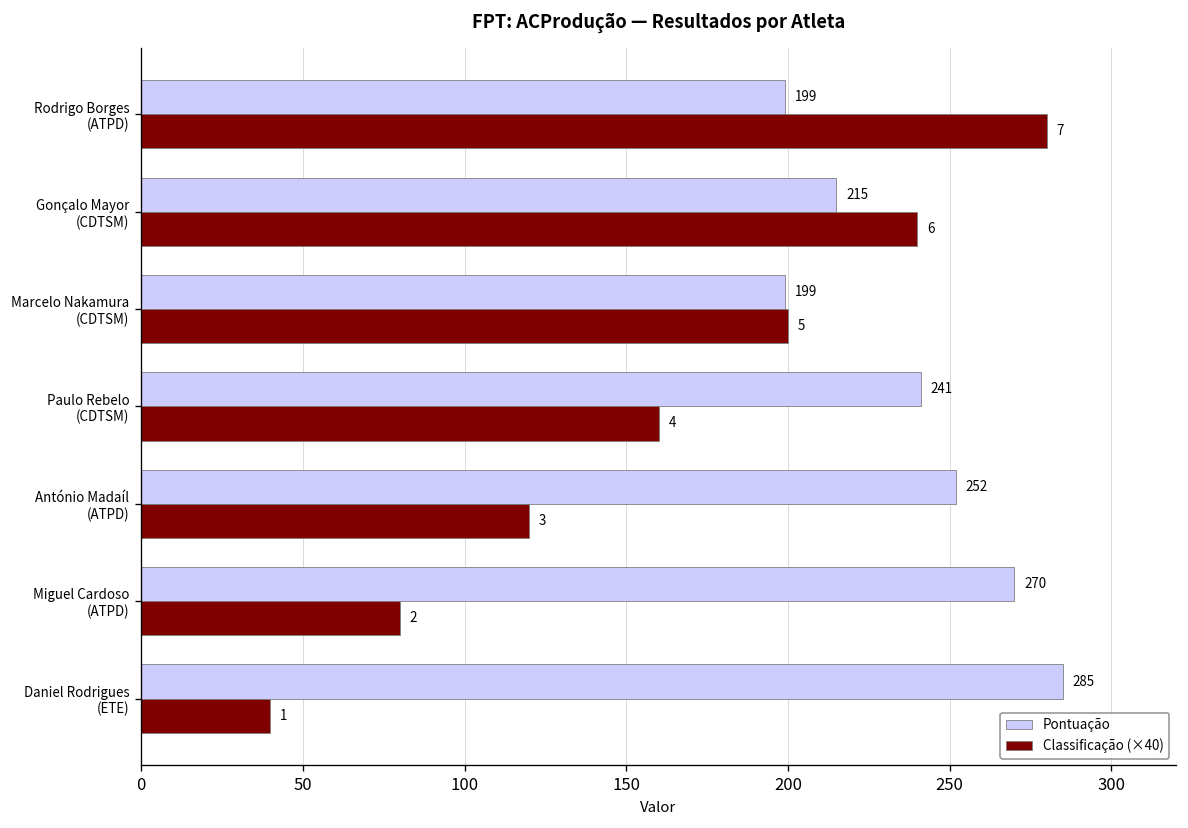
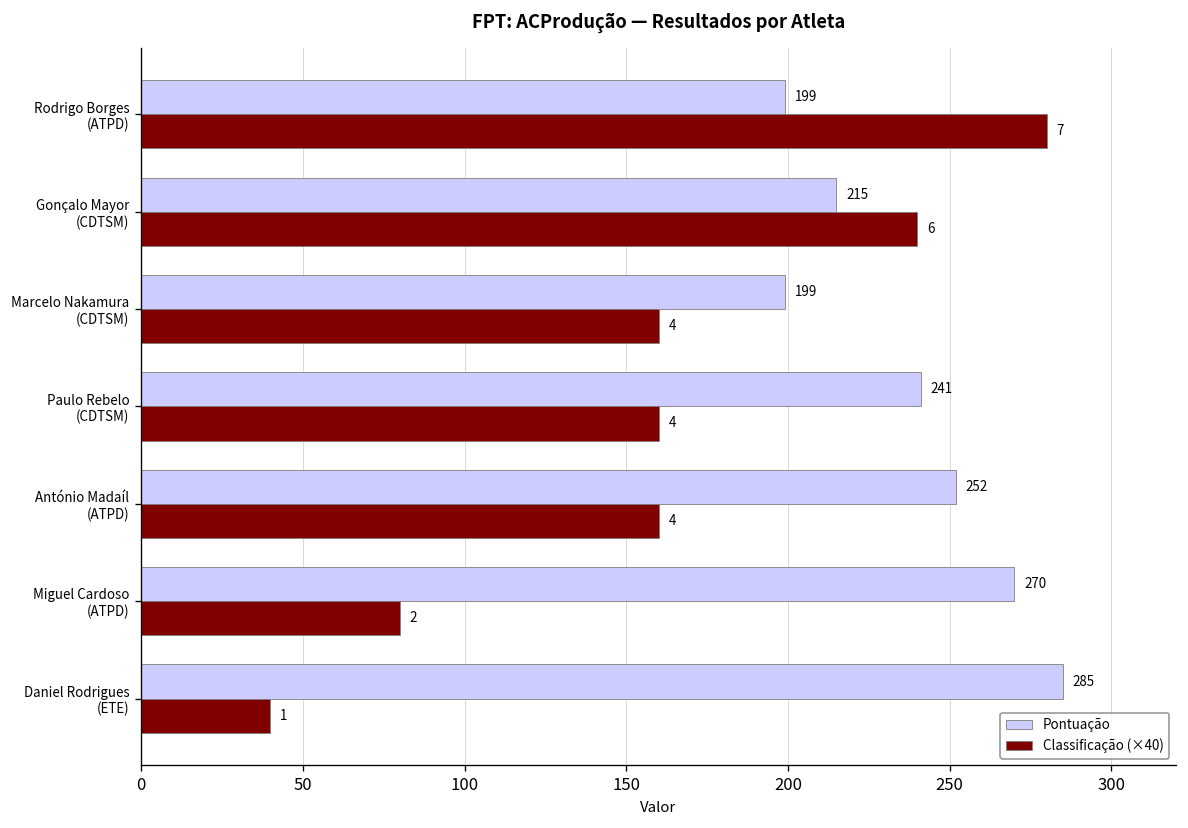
  {
    "Pontuação": {
      "Rodrigo Borges (ATPD)": 199,
      "Gonçalo Mayor (CDTSM)": 215,
      "Marcelo Nakamura (CDTSM)": 199,
      "Paulo Rebelo (CDTSM)": 241,
      "António Madaíl (ATPD)": 252,
      "Miguel Cardoso (ATPD)": 270,
      "Daniel Rodrigues (ETE)": 285
    },
    "Classificação (×40)": {
-     "Marcelo Nakamura (CDTSM)": 5,
-     "António Madaíl (ATPD)": 3
+     "Marcelo Nakamura (CDTSM)": 4,
+     "António Madaíl (ATPD)": 4
    }
  }
